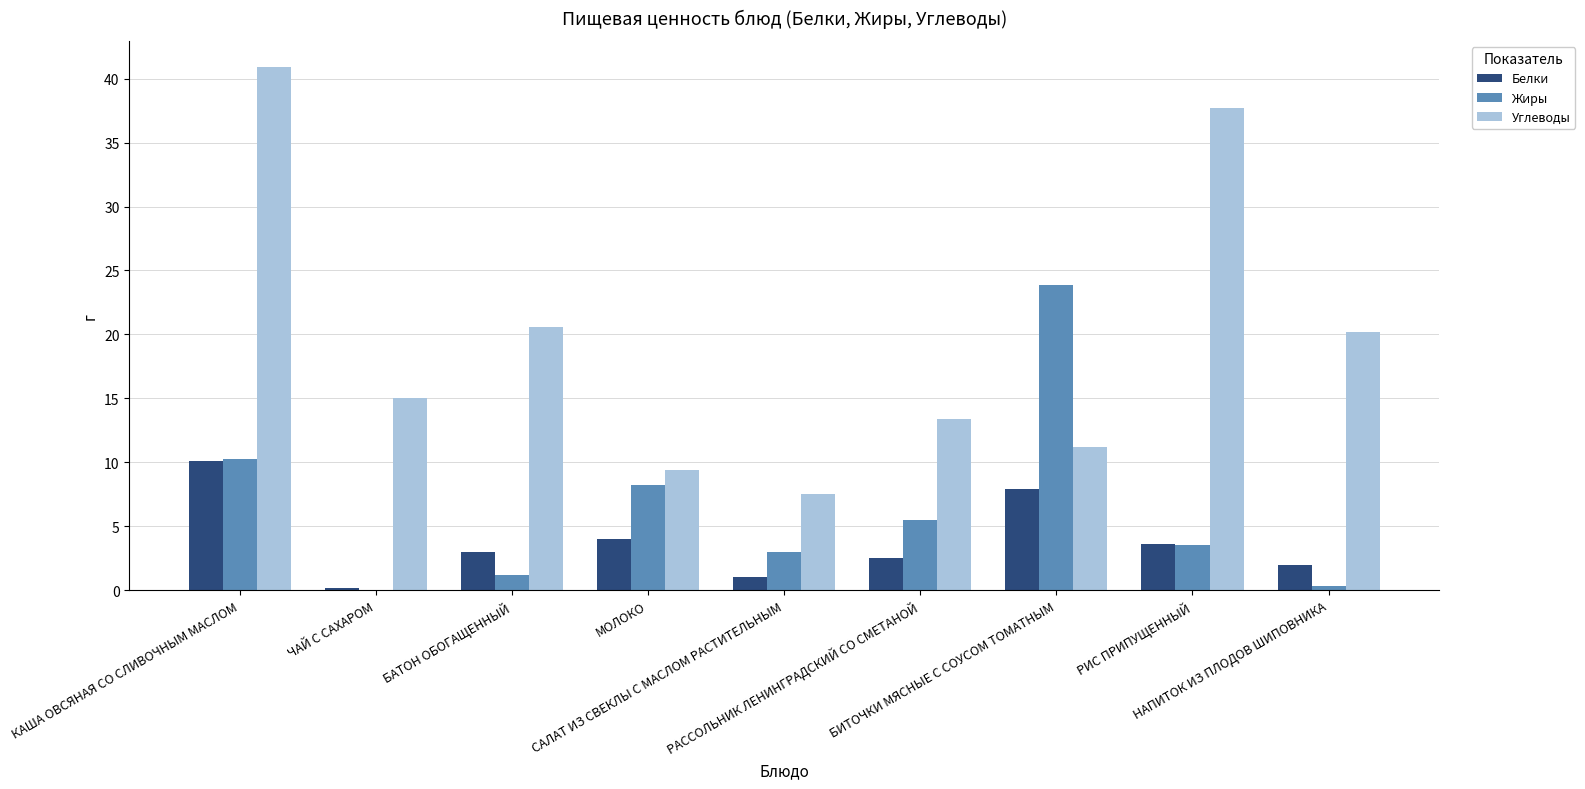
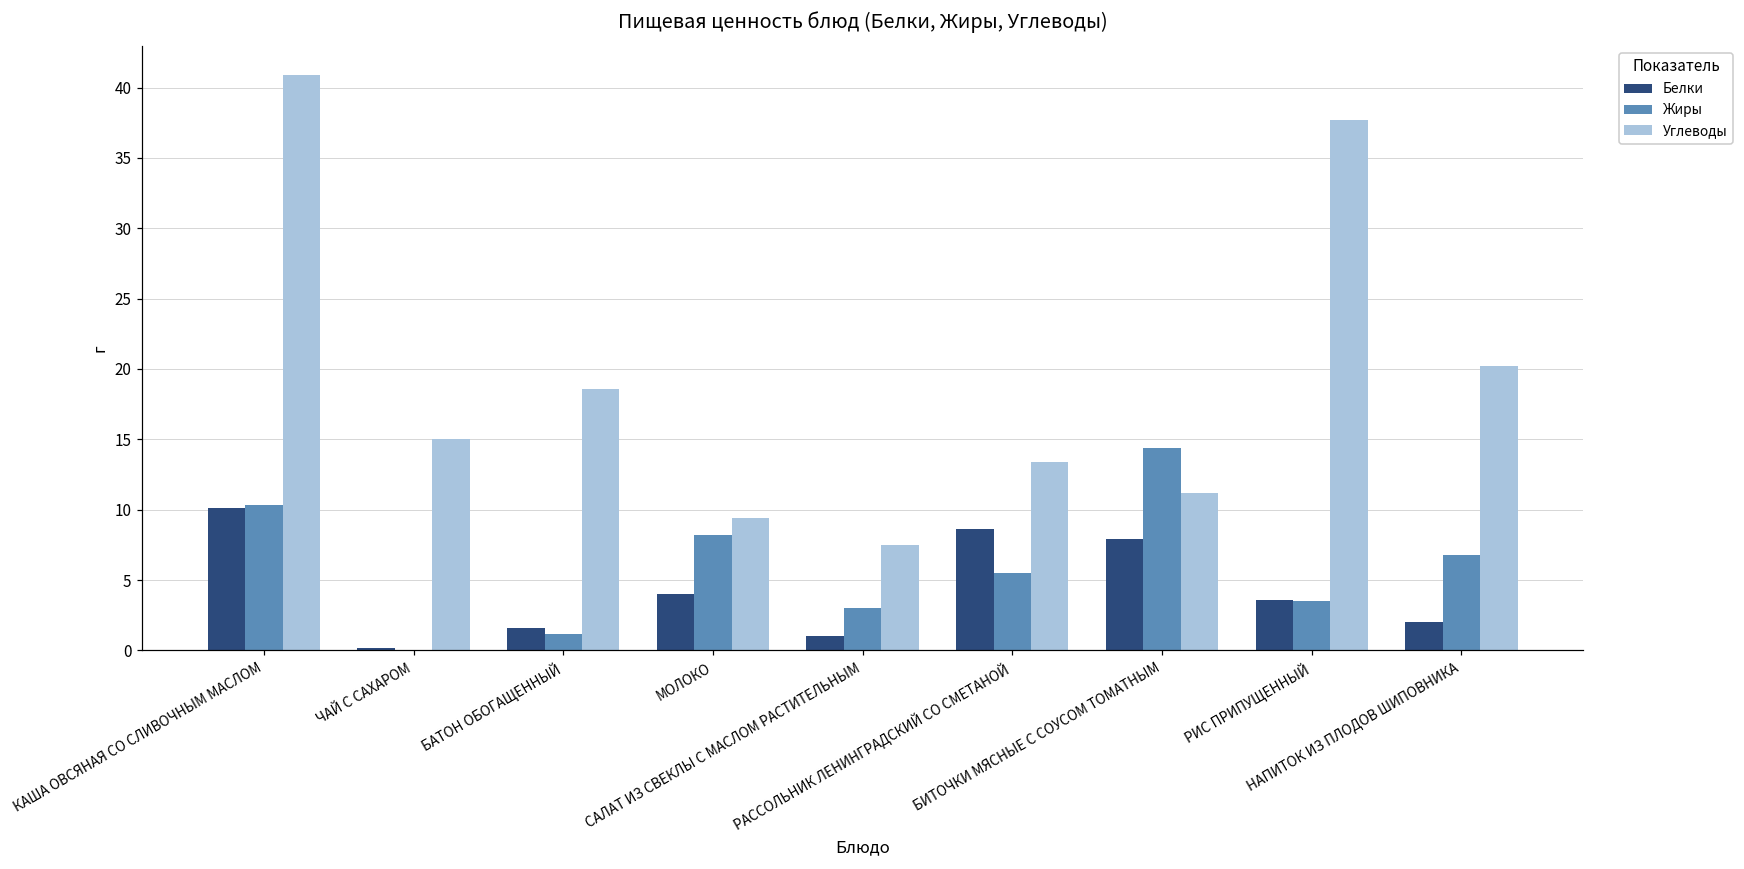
  {
    "Белки": {
      "КАША ОВСЯНАЯ СО СЛИВОЧНЫМ МАСЛОМ": 10.1,
      "ЧАЙ С САХАРОМ": 0.2,
-     "БАТОН ОБОГАЩЕННЫЙ": 3.0,
+     "БАТОН ОБОГАЩЕННЫЙ": 1.6,
      "МОЛОКО": 4.0,
      "САЛАТ ИЗ СВЕКЛЫ С МАСЛОМ РАСТИТЕЛЬНЫМ": 1.0,
-     "РАССОЛЬНИК ЛЕНИНГРАДСКИЙ СО СМЕТАНОЙ": 2.5,
+     "РАССОЛЬНИК ЛЕНИНГРАДСКИЙ СО СМЕТАНОЙ": 8.6,
      "БИТОЧКИ МЯСНЫЕ С СОУСОМ ТОМАТНЫМ": 7.9,
      "РИС ПРИПУЩЕННЫЙ": 3.6,
      "НАПИТОК ИЗ ПЛОДОВ ШИПОВНИКА": 2.0
    },
    "Жиры": {
      "КАША ОВСЯНАЯ СО СЛИВОЧНЫМ МАСЛОМ": 10.3,
      "ЧАЙ С САХАРОМ": 0.0,
      "БАТОН ОБОГАЩЕННЫЙ": 1.2,
      "МОЛОКО": 8.2,
      "САЛАТ ИЗ СВЕКЛЫ С МАСЛОМ РАСТИТЕЛЬНЫМ": 3.0,
      "РАССОЛЬНИК ЛЕНИНГРАДСКИЙ СО СМЕТАНОЙ": 5.5,
-     "БИТОЧКИ МЯСНЫЕ С СОУСОМ ТОМАТНЫМ": 23.9,
+     "БИТОЧКИ МЯСНЫЕ С СОУСОМ ТОМАТНЫМ": 14.4,
      "РИС ПРИПУЩЕННЫЙ": 3.5,
-     "НАПИТОК ИЗ ПЛОДОВ ШИПОВНИКА": 0.3
+     "НАПИТОК ИЗ ПЛОДОВ ШИПОВНИКА": 6.8
    },
    "Углеводы": {
      "КАША ОВСЯНАЯ СО СЛИВОЧНЫМ МАСЛОМ": 40.9,
      "ЧАЙ С САХАРОМ": 15.0,
-     "БАТОН ОБОГАЩЕННЫЙ": 20.6,
+     "БАТОН ОБОГАЩЕННЫЙ": 18.6,
      "МОЛОКО": 9.4,
      "САЛАТ ИЗ СВЕКЛЫ С МАСЛОМ РАСТИТЕЛЬНЫМ": 7.5,
      "РАССОЛЬНИК ЛЕНИНГРАДСКИЙ СО СМЕТАНОЙ": 13.4,
      "БИТОЧКИ МЯСНЫЕ С СОУСОМ ТОМАТНЫМ": 11.2,
      "РИС ПРИПУЩЕННЫЙ": 37.7,
      "НАПИТОК ИЗ ПЛОДОВ ШИПОВНИКА": 20.2
    }
  }
